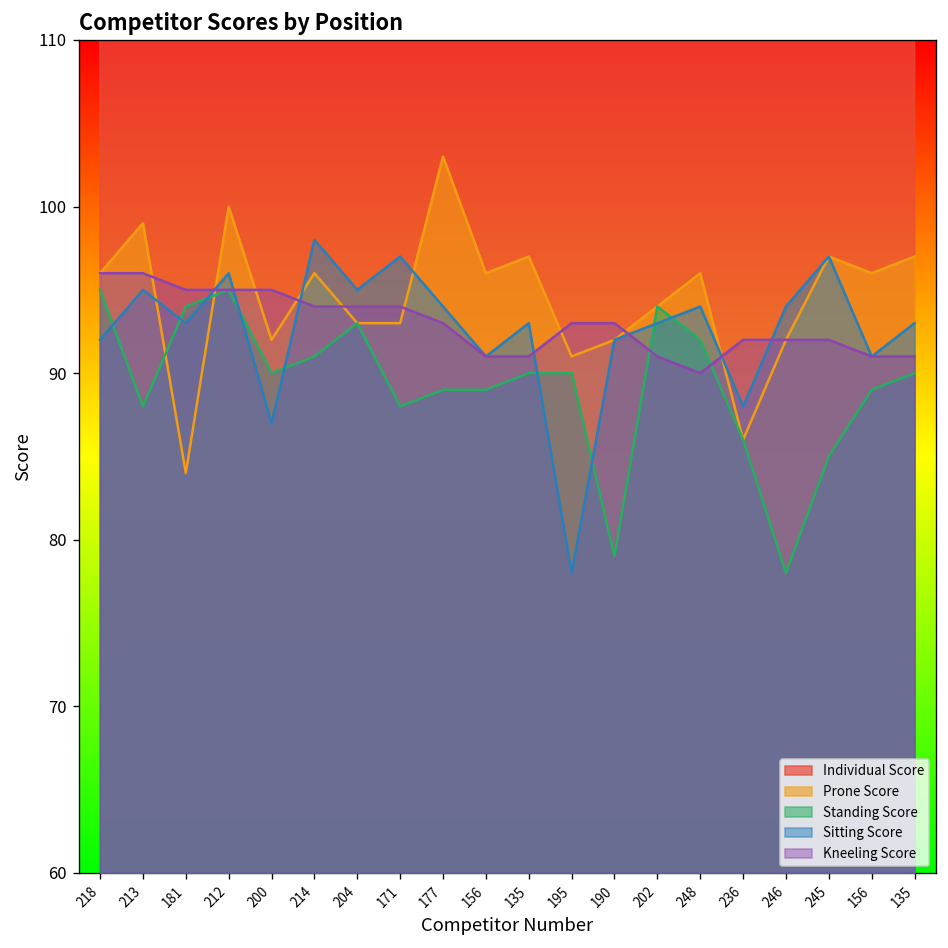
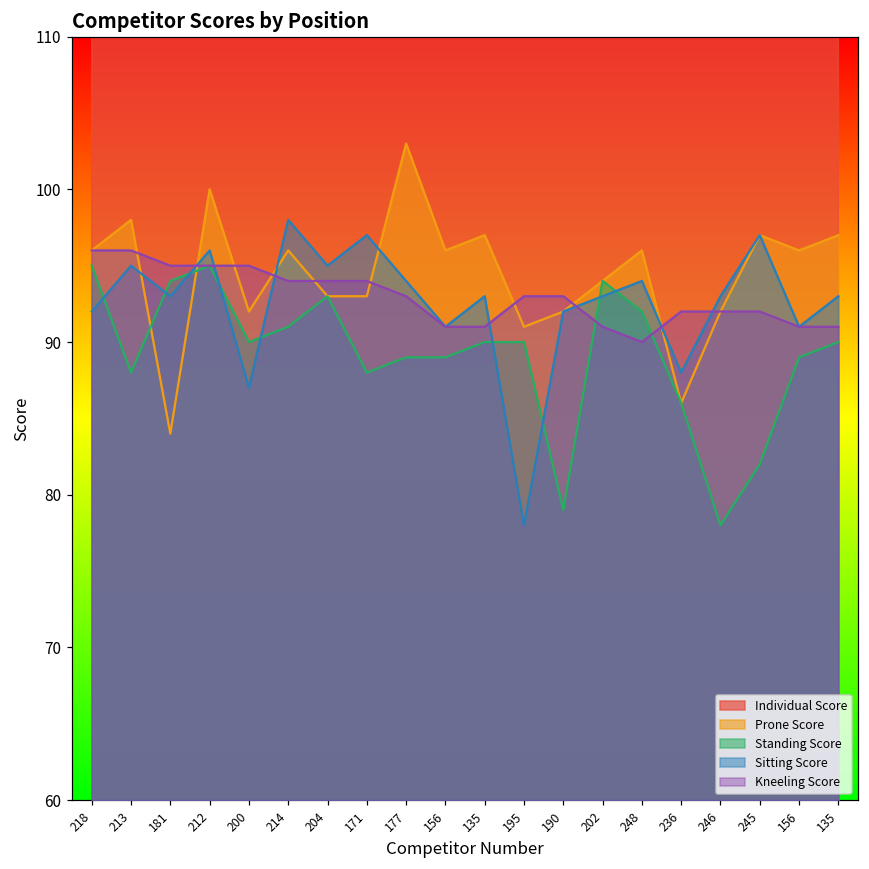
  {
    "Prone Score": {
-     "213": 99,
+     "213": 98,
      "181": 84,
      "212": 100,
      "200": 92,
      "214": 96,
      "171": 93,
      "177": 103,
      "195": 91,
      "248": 96
    },
    "Standing Score": {
      "218": 95,
      "213": 88,
      "181": 94,
      "200": 90,
      "214": 91,
      "171": 88,
      "177": 89,
      "195": 90,
      "190": 79,
      "248": 92,
      "246": 78,
-     "245": 85
+     "245": 82
    },
    "Sitting Score": {
      "218": 92,
      "213": 95,
      "181": 93,
      "212": 96,
      "200": 87,
      "214": 98,
      "204": 95,
      "171": 97,
      "177": 94,
      "195": 78,
      "202": 93,
      "248": 94,
      "236": 88,
-     "246": 94
+     "246": 93
    },
    "Kneeling Score": {
      "213": 96,
      "181": 95,
      "200": 95,
      "214": 94,
      "204": 94,
      "171": 94,
      "177": 93,
      "195": 93,
      "190": 93,
      "202": 91,
      "248": 90,
      "236": 92,
      "245": 92
    }
  }
